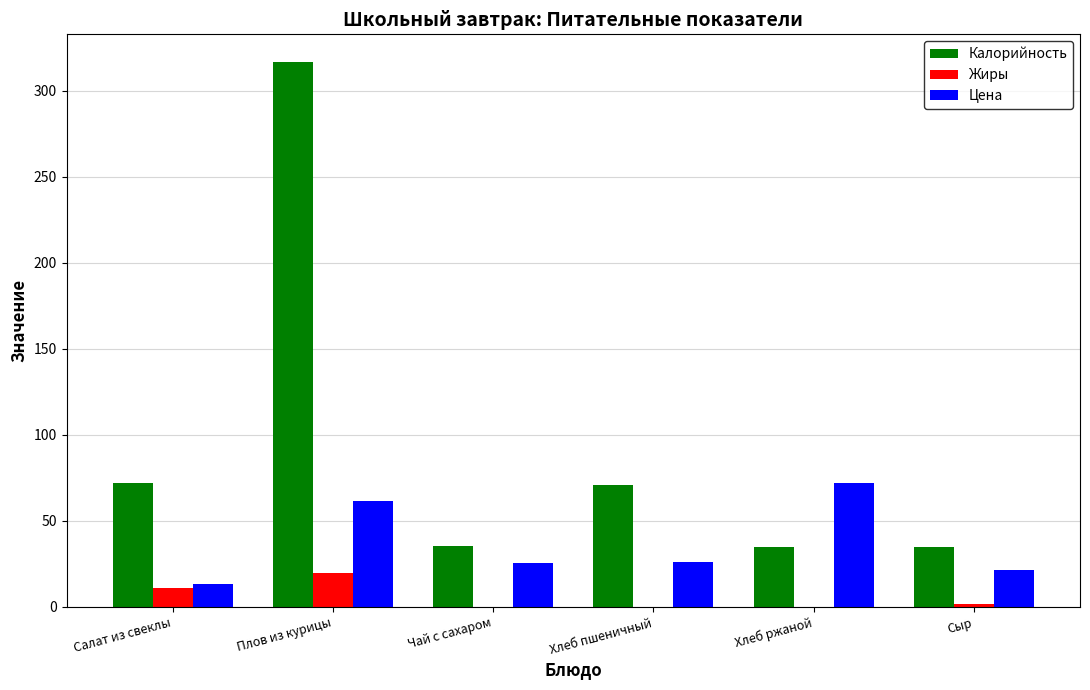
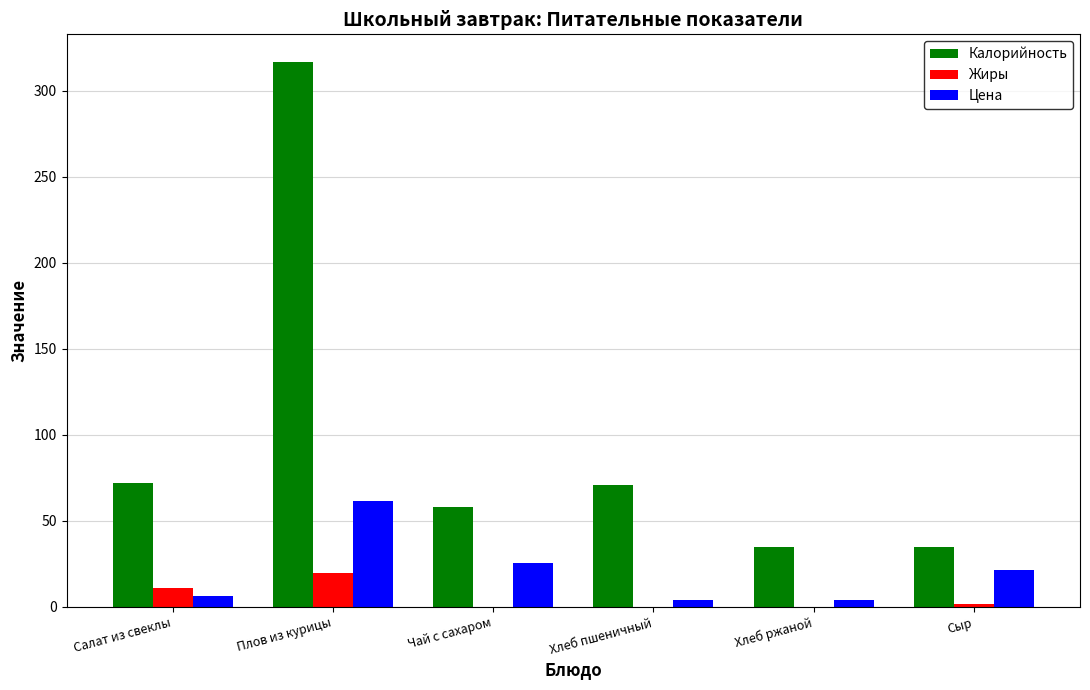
  {
    "Калорийность": {
      "Салат из свеклы": 72,
      "Плов из курицы": 317,
-     "Чай с сахаром": 36,
+     "Чай с сахаром": 58,
      "Хлеб пшеничный": 71,
      "Хлеб ржаной": 35,
      "Сыр": 35
    },
    "Жиры": {
      "Салат из свеклы": 11,
      "Плов из курицы": 20,
      "Чай с сахаром": 0,
      "Хлеб пшеничный": 0,
      "Хлеб ржаной": 0,
      "Сыр": 2
    },
    "Цена": {
-     "Салат из свеклы": 14,
+     "Салат из свеклы": 6,
      "Плов из курицы": 62,
      "Чай с сахаром": 26,
-     "Хлеб пшеничный": 26,
-     "Хлеб ржаной": 72,
+     "Хлеб пшеничный": 4,
+     "Хлеб ржаной": 4,
      "Сыр": 22
    }
  }
